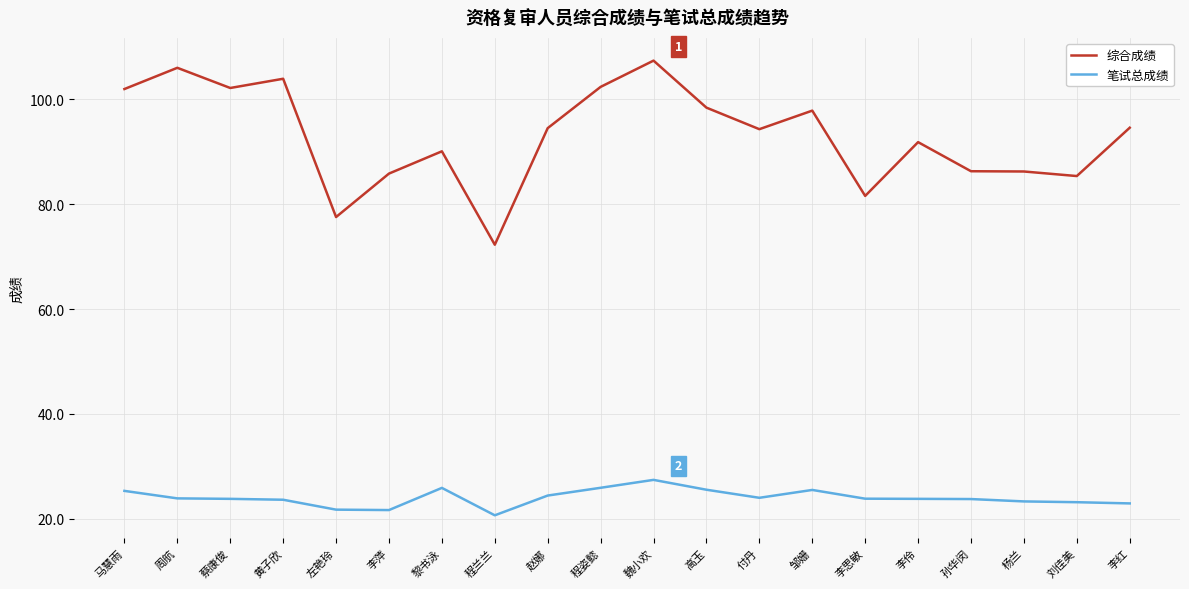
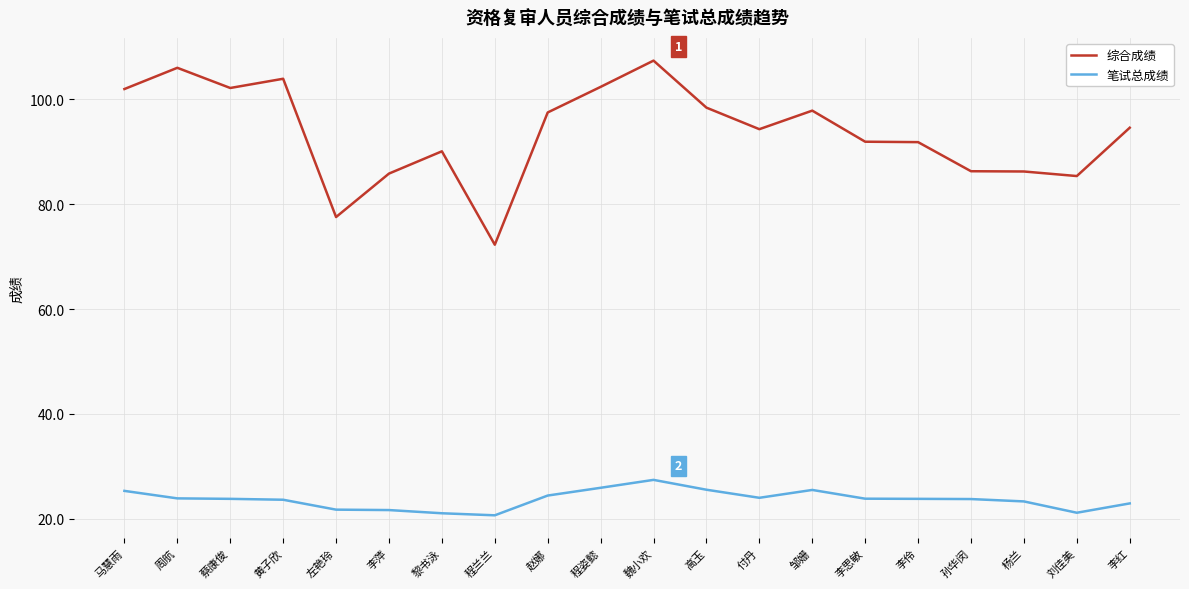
  {
    "综合成绩": {
      "马慧雨": 102,
      "周航": 106,
      "蔡康俊": 102,
      "黄子欣": 104,
      "左艳玲": 78,
      "李萍": 86,
      "黎书泳": 90,
      "程兰兰": 72,
-     "赵娜": 95,
+     "赵娜": 98,
      "程姿懿": 102,
      "高玉": 98,
      "付丹": 94,
      "邹姗": 98,
-     "李思敏": 82,
+     "李思敏": 92,
      "李伶": 92,
      "孙华闵": 86,
      "杨兰": 86,
      "刘佳美": 85,
      "李红": 95
    },
    "笔试总成绩": {
      "马慧雨": 25,
      "周航": 24,
      "蔡康俊": 24,
      "黄子欣": 24,
      "左艳玲": 22,
      "李萍": 22,
-     "黎书泳": 26,
+     "黎书泳": 21,
      "程兰兰": 21,
      "赵娜": 24,
      "程姿懿": 26,
      "高玉": 26,
      "付丹": 24,
      "邹姗": 26,
      "李思敏": 24,
      "李伶": 24,
      "孙华闵": 24,
      "杨兰": 23,
-     "刘佳美": 23,
+     "刘佳美": 21,
      "李红": 23
    }
  }
